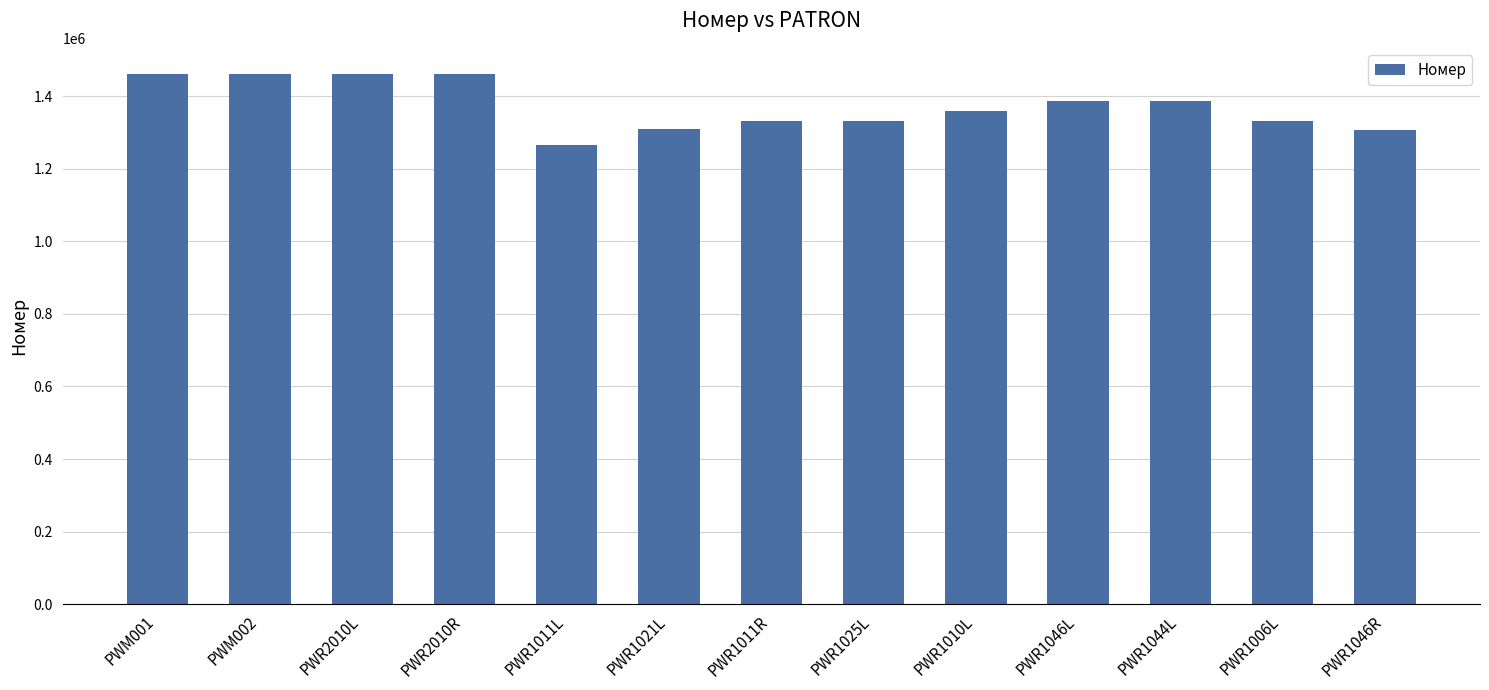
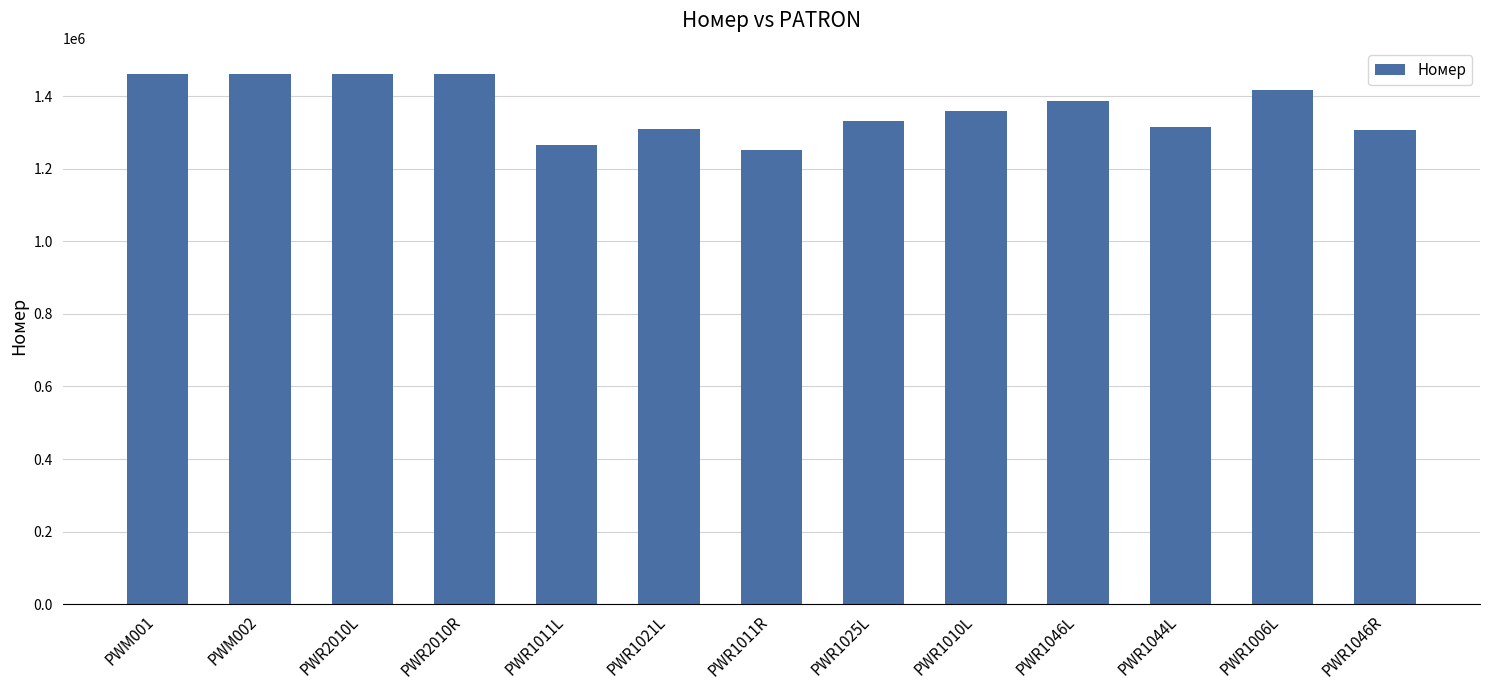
  {
    "PWM001": 1460000,
    "PWM002": 1460000,
    "PWR2010L": 1460000,
    "PWR2010R": 1460000,
    "PWR1011L": 1260000,
    "PWR1021L": 1310000,
-   "PWR1011R": 1330000,
+   "PWR1011R": 1250000,
    "PWR1025L": 1330000,
    "PWR1010L": 1360000,
    "PWR1046L": 1390000,
-   "PWR1044L": 1390000,
-   "PWR1006L": 1330000,
+   "PWR1044L": 1320000,
+   "PWR1006L": 1420000,
    "PWR1046R": 1310000
  }
